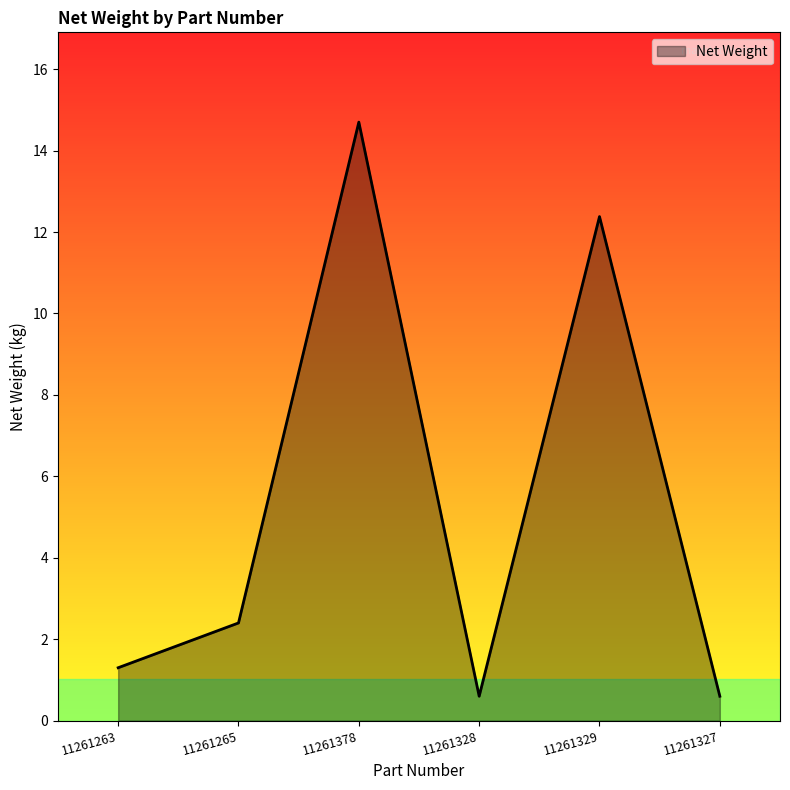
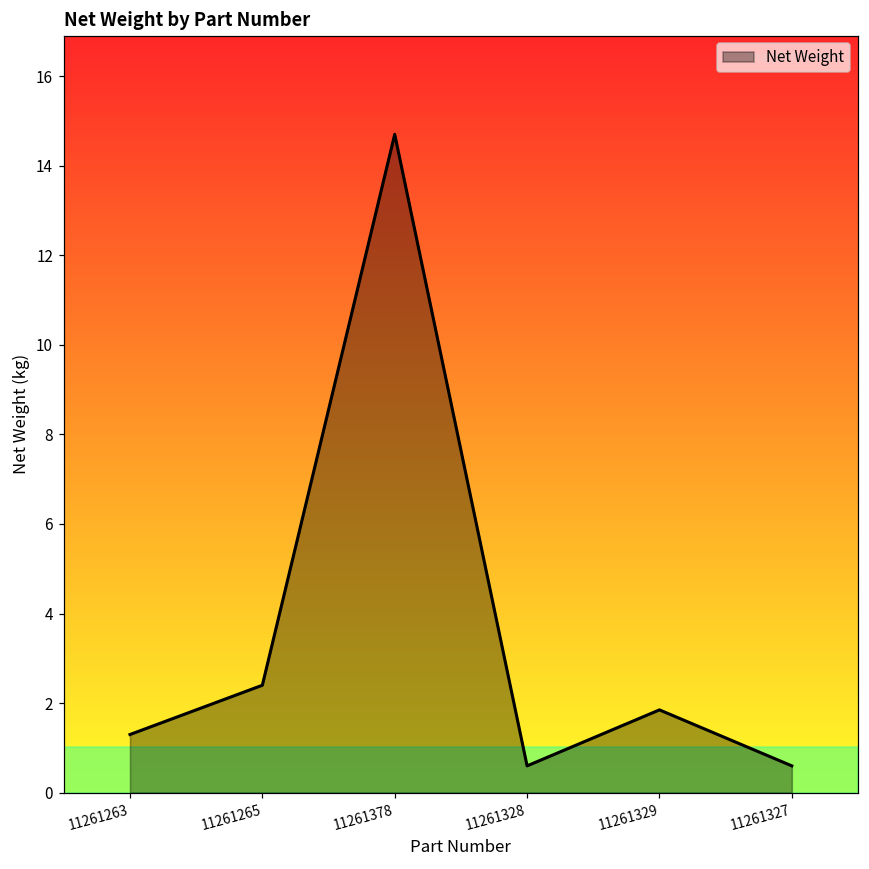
  {
    "11261263": 1.3,
    "11261265": 2.4,
    "11261378": 14.7,
-   "11261329": 12.4
+   "11261329": 1.9
  }
